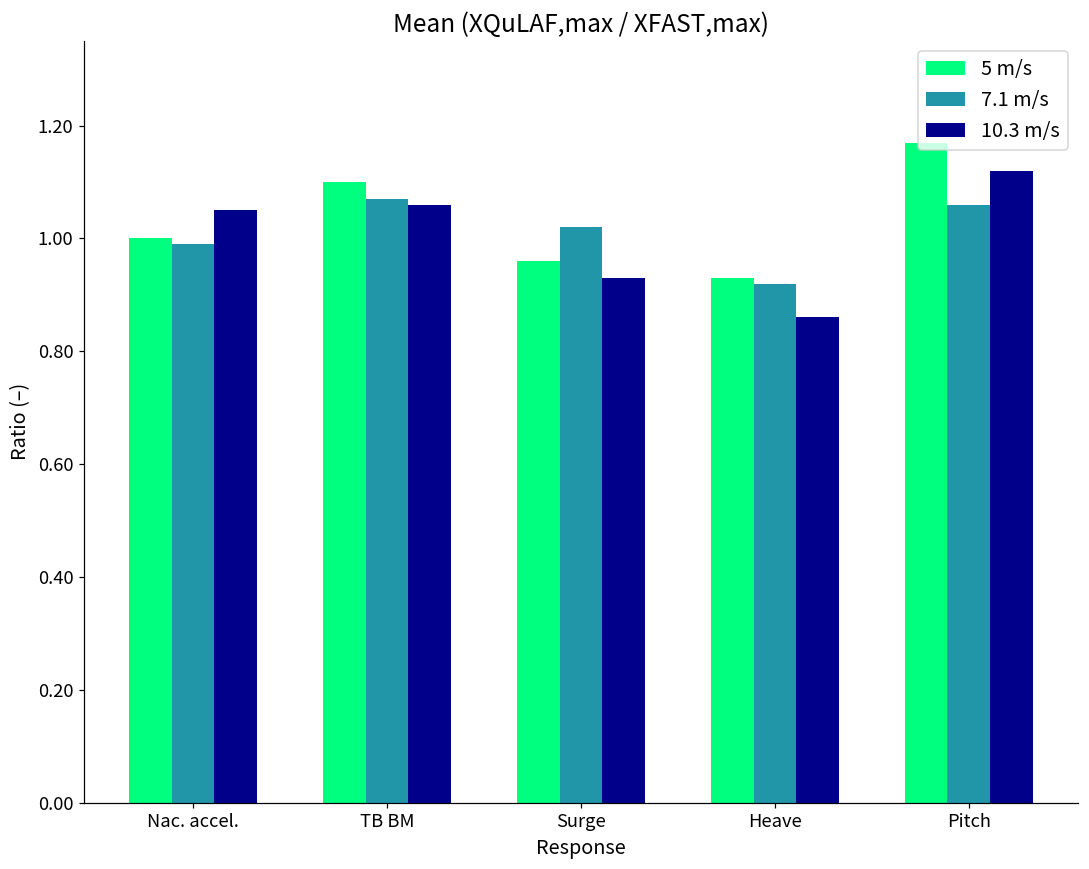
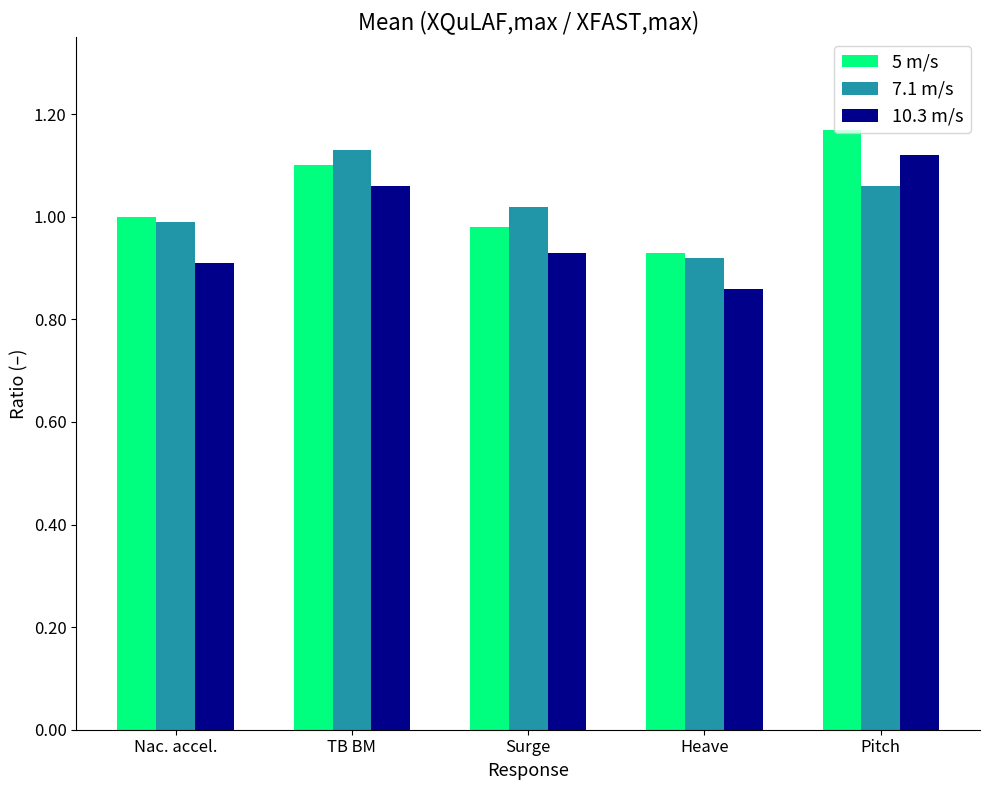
  {
    "5 m/s": {
      "Nac. accel.": 1.00,
      "TB BM": 1.10,
-     "Surge": 0.96,
+     "Surge": 0.98,
      "Heave": 0.93
    },
    "7.1 m/s": {
      "Nac. accel.": 0.99,
-     "TB BM": 1.07,
+     "TB BM": 1.13,
      "Surge": 1.02,
      "Heave": 0.92,
      "Pitch": 1.06
    },
    "10.3 m/s": {
-     "Nac. accel.": 1.05,
+     "Nac. accel.": 0.91,
      "TB BM": 1.06,
      "Surge": 0.93,
      "Heave": 0.86,
      "Pitch": 1.12
    }
  }
